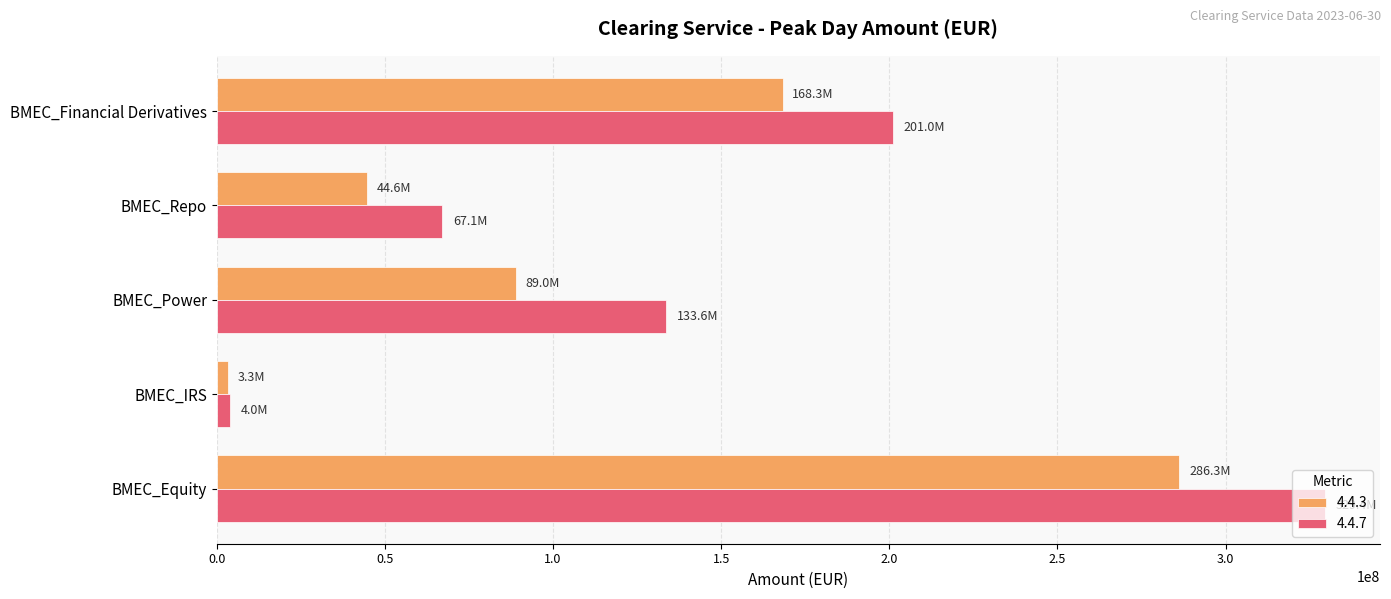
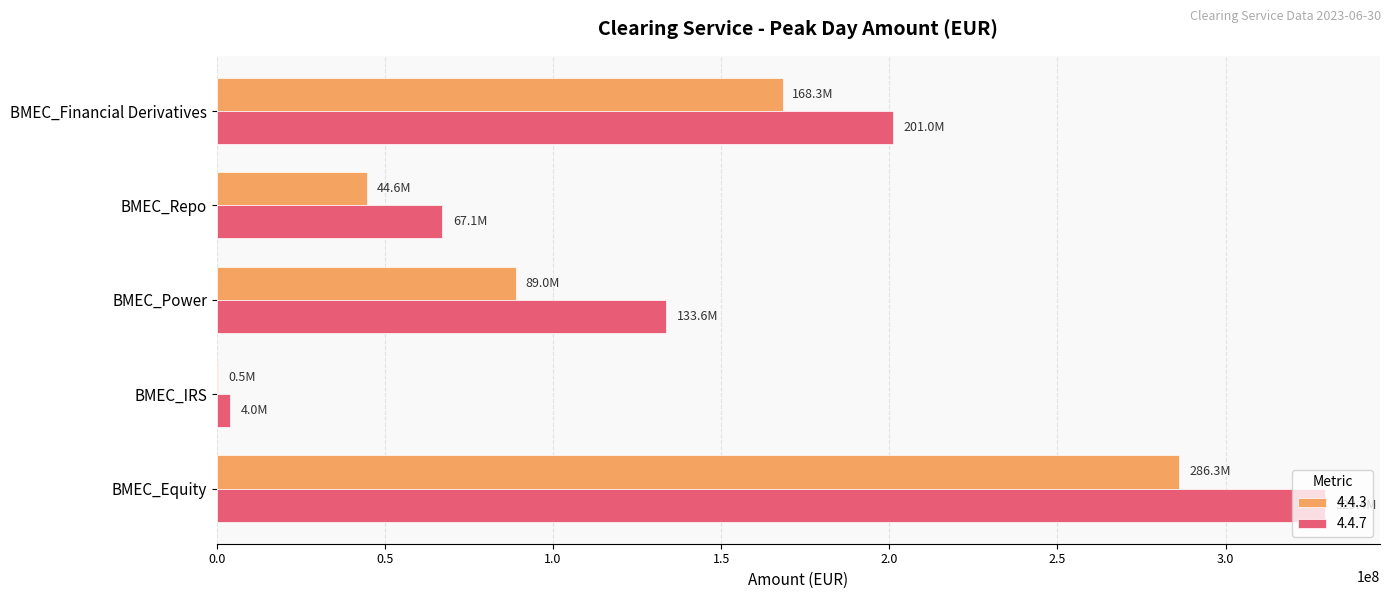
  {
    "4.4.3": {
      "BMEC_Financial Derivatives": "168.3M",
      "BMEC_Repo": "44.6M",
      "BMEC_Power": "89.0M",
-     "BMEC_IRS": "3.3M",
+     "BMEC_IRS": "0.5M",
      "BMEC_Equity": "286.3M"
    },
    "4.4.7": {
      "BMEC_Financial Derivatives": "201.0M",
      "BMEC_Repo": "67.1M",
      "BMEC_Power": "133.6M",
      "BMEC_IRS": "4.0M"
    }
  }
